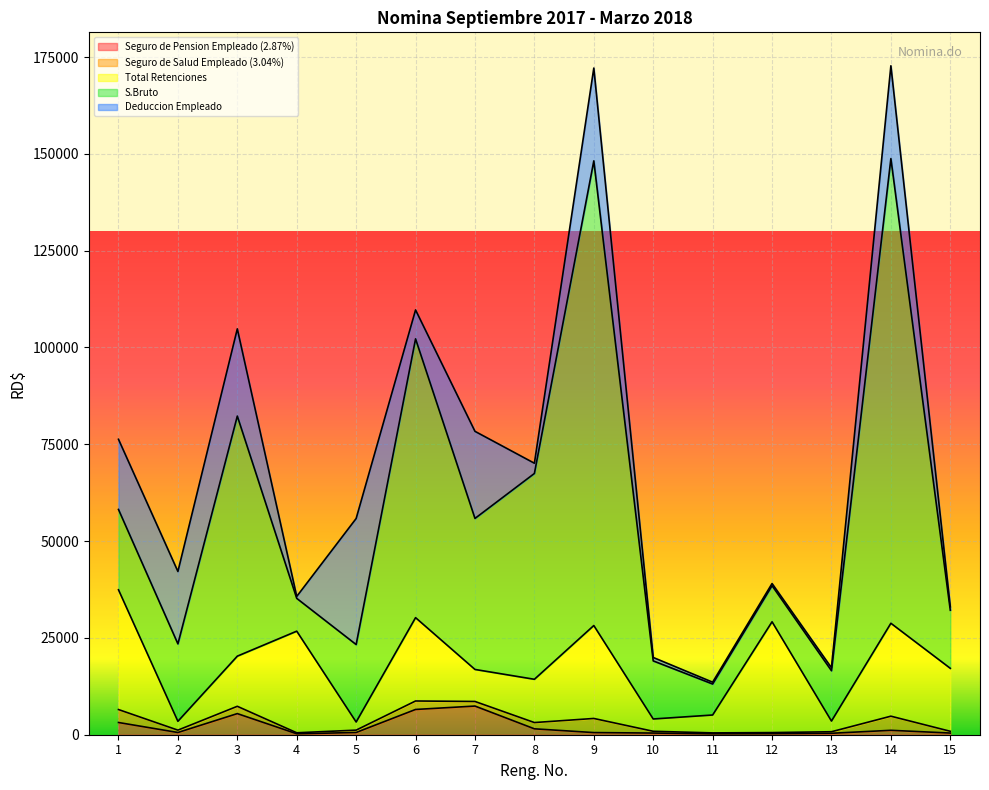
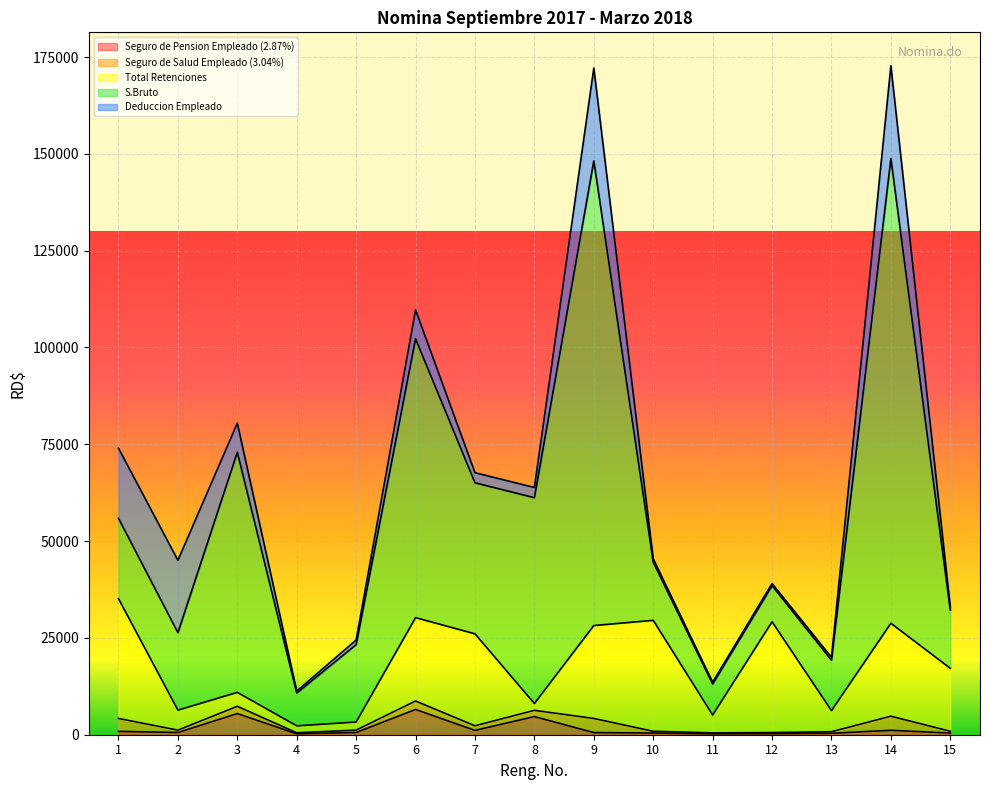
  {
    "Seguro de Pension Empleado (2.87%)": {
-     "1": 3000,
+     "1": 1000,
      "3": 5000,
      "6": 7000,
-     "7": 7000,
-     "8": 2000,
+     "7": 1000,
+     "8": 5000,
      "9": 1000,
      "14": 1000
    },
    "Seguro de Salud Empleado (3.04%)": {
      "1": 3000,
      "3": 2000,
      "6": 2000,
      "7": 1000,
      "8": 2000,
      "9": 4000,
      "14": 4000
    },
    "Total Retenciones": {
      "1": 31000,
-     "2": 2000,
-     "3": 13000,
-     "4": 26000,
+     "2": 5000,
+     "3": 4000,
+     "4": 2000,
      "5": 2000,
      "6": 22000,
-     "7": 8000,
-     "8": 11000,
+     "7": 24000,
+     "8": 2000,
      "9": 24000,
-     "10": 3000,
+     "10": 29000,
      "11": 5000,
      "12": 29000,
-     "13": 3000,
+     "13": 5000,
      "14": 24000,
      "15": 16000
    },
    "S.Bruto": {
      "1": 21000,
      "2": 20000,
      "3": 62000,
      "5": 20000,
      "6": 72000,
      "7": 39000,
      "8": 53000,
      "9": 120000,
      "10": 15000,
      "13": 13000,
      "14": 120000,
      "15": 15000
    },
    "Deduccion Empleado": {
      "1": 18000,
      "2": 19000,
-     "3": 23000,
-     "5": 33000,
+     "3": 8000,
+     "5": 1000,
      "6": 7000,
-     "7": 22000,
+     "7": 3000,
      "8": 3000,
      "9": 24000,
      "10": 1000,
      "13": 1000,
      "14": 24000,
      "15": 1000
    }
  }
